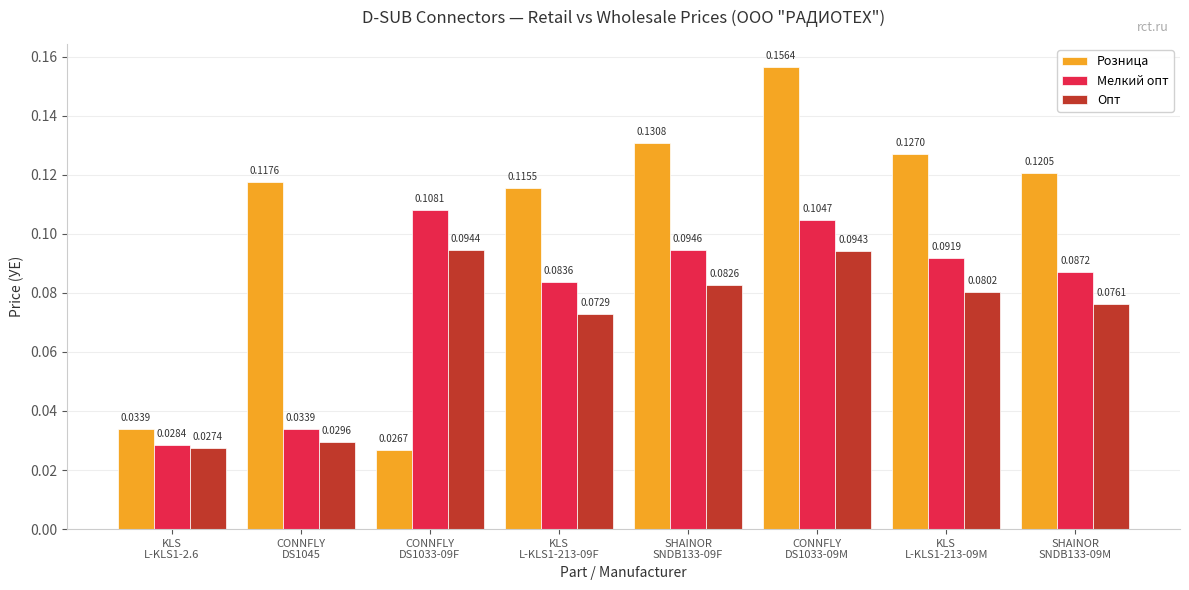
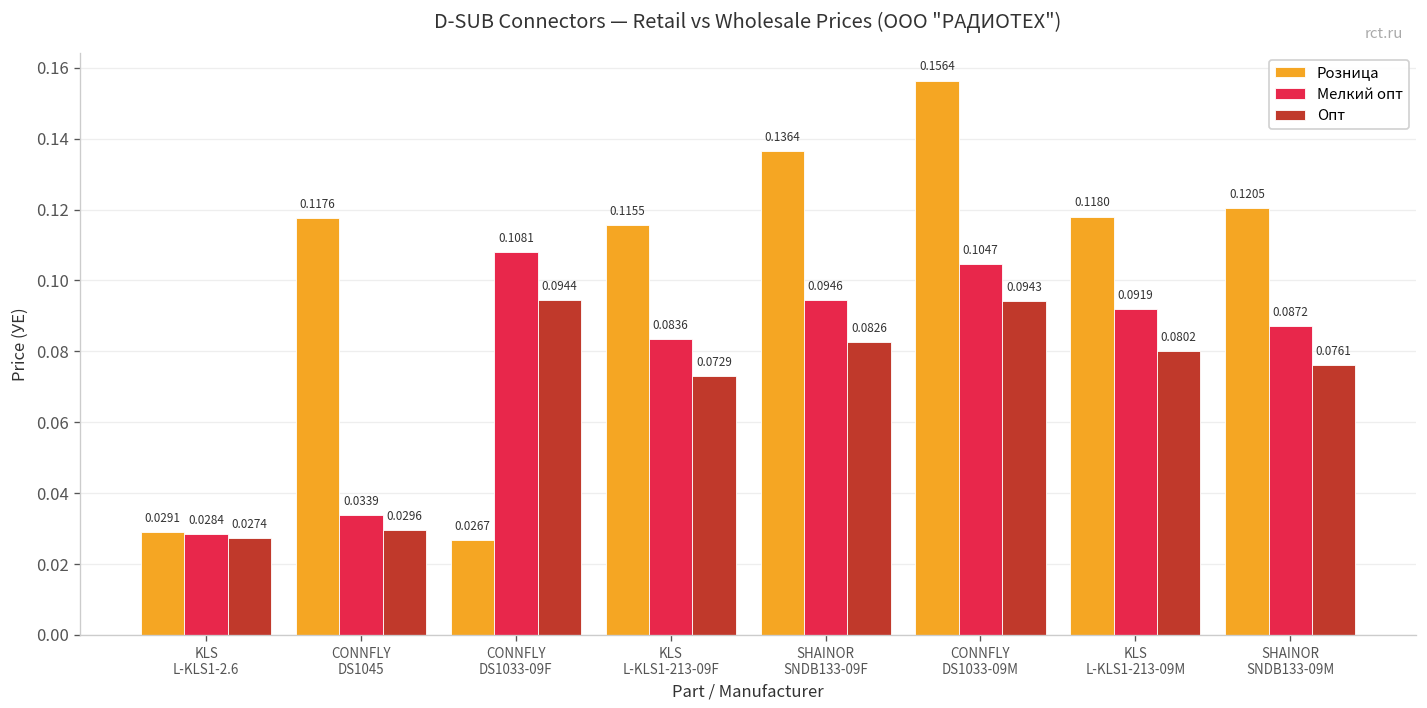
  {
    "Розница": {
-     "KLS L-KLS1-2.6": 0.0339,
+     "KLS L-KLS1-2.6": 0.0291,
      "CONNFLY DS1045": 0.1176,
      "CONNFLY DS1033-09F": 0.0267,
      "KLS L-KLS1-213-09F": 0.1155,
-     "SHAINOR SNDB133-09F": 0.1308,
+     "SHAINOR SNDB133-09F": 0.1364,
      "CONNFLY DS1033-09M": 0.1564,
-     "KLS L-KLS1-213-09M": 0.1270,
+     "KLS L-KLS1-213-09M": 0.1180,
      "SHAINOR SNDB133-09M": 0.1205
    }
  }
